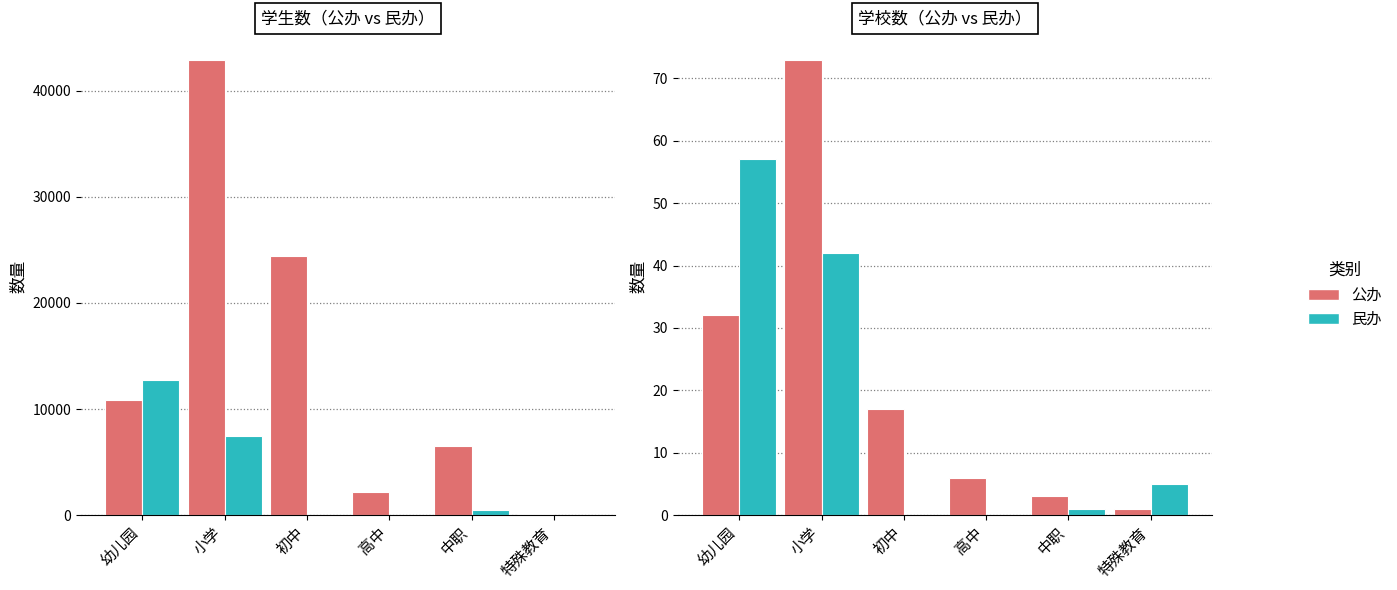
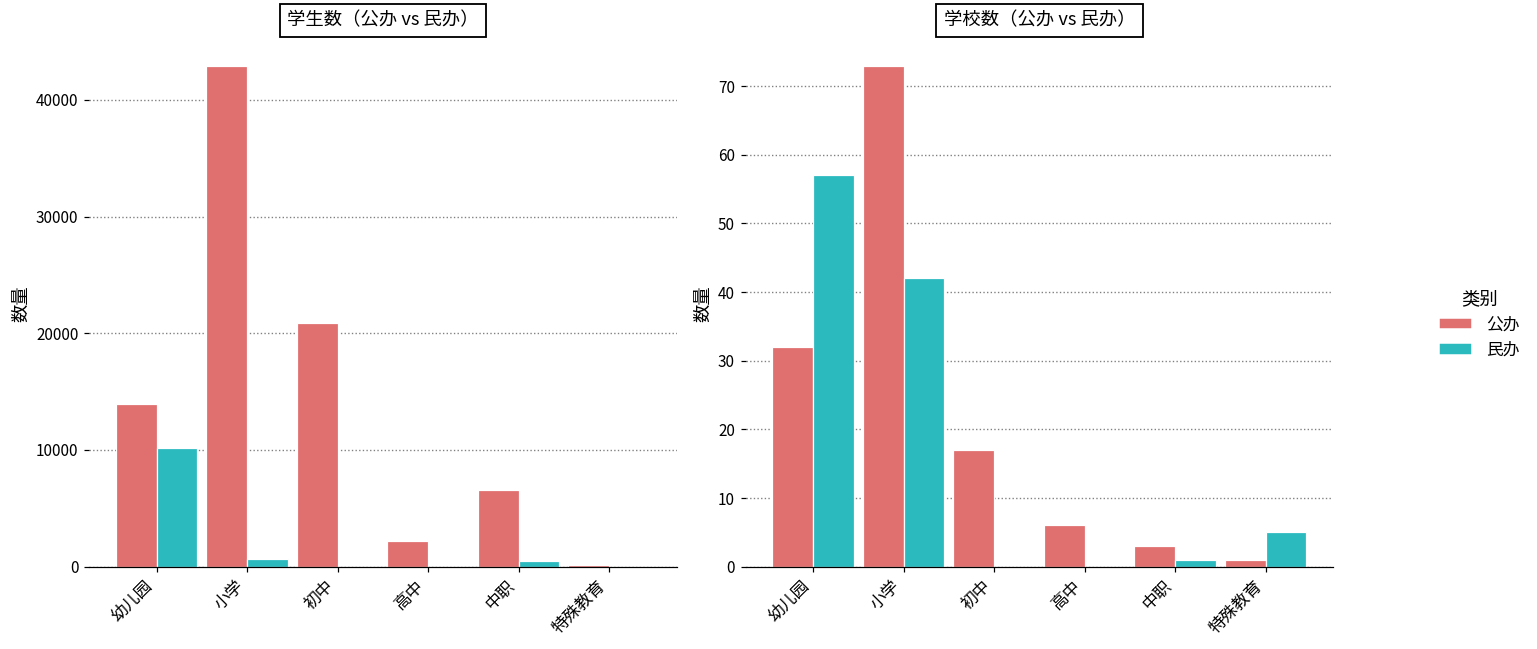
  {
    "学生数（公办 vs 民办）": {
      "公办": {
-       "幼儿园": 10900,
+       "幼儿园": 14000,
        "小学": 42900,
-       "初中": 24400,
+       "初中": 20900,
        "高中": 2200,
        "中职": 6600
      },
      "民办": {
-       "幼儿园": 12700,
-       "小学": 7400,
+       "幼儿园": 10200,
+       "小学": 700,
        "初中": 0,
        "高中": 0,
        "中职": 500,
        "特殊教育": 0
      }
    },
    "学校数（公办 vs 民办）": {
      "公办": {
        "幼儿园": 32,
        "小学": 73,
        "初中": 17,
        "高中": 6,
        "中职": 3,
        "特殊教育": 1
      },
      "民办": {
        "幼儿园": 57,
        "小学": 42,
        "初中": 0,
        "高中": 0,
        "中职": 1,
        "特殊教育": 5
      }
    }
  }
